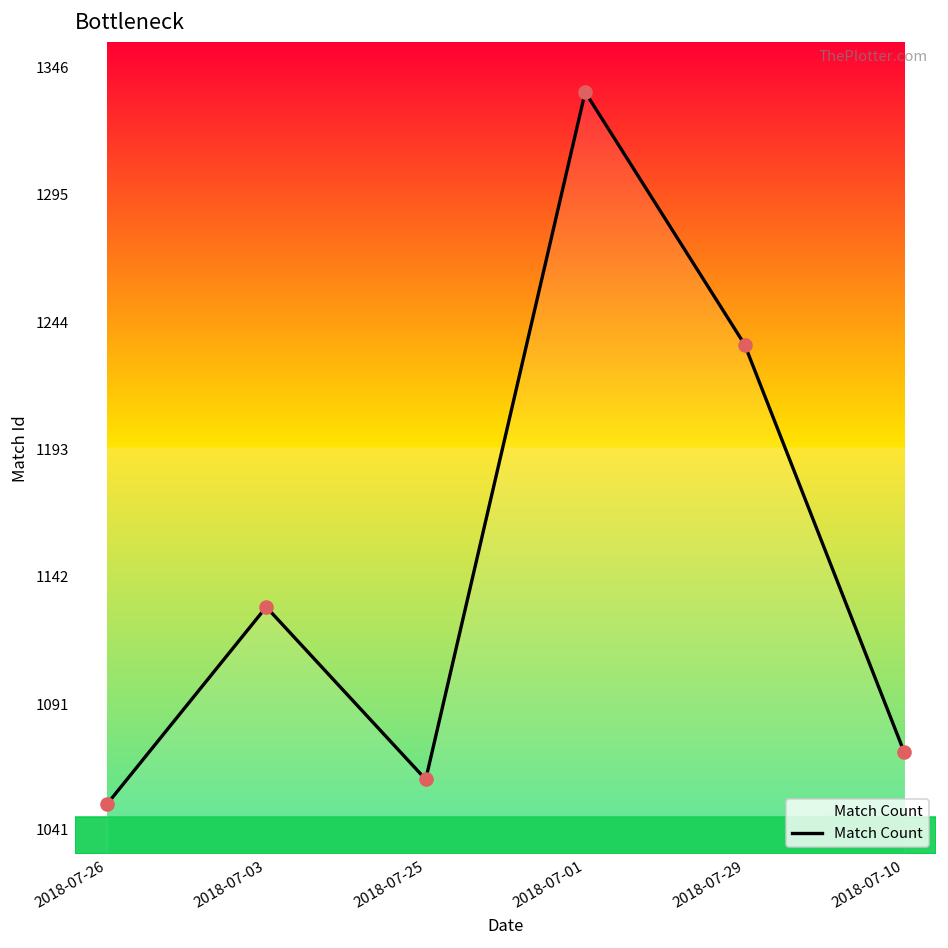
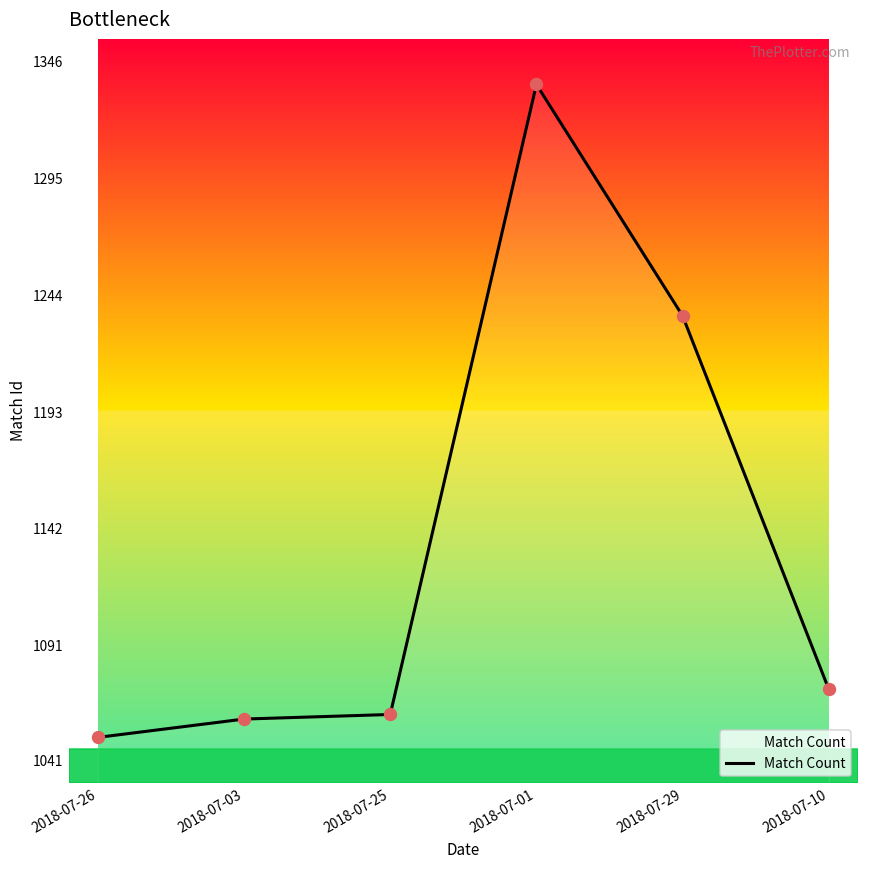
  {
    "2018-07-26": 1051,
-   "2018-07-03": 1130,
+   "2018-07-03": 1059,
    "2018-07-25": 1061,
    "2018-07-01": 1336,
    "2018-07-29": 1235,
    "2018-07-10": 1072
  }
